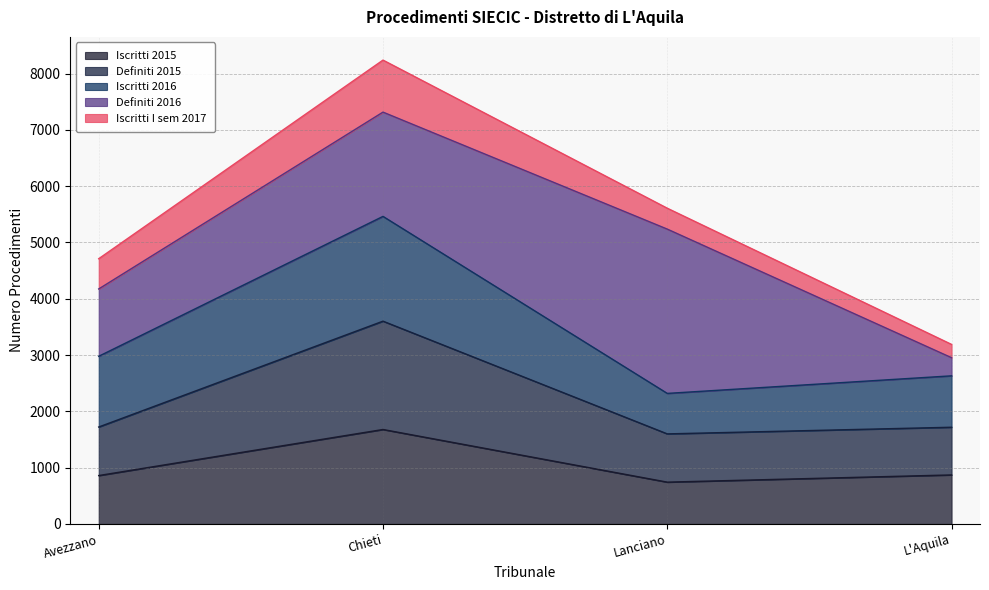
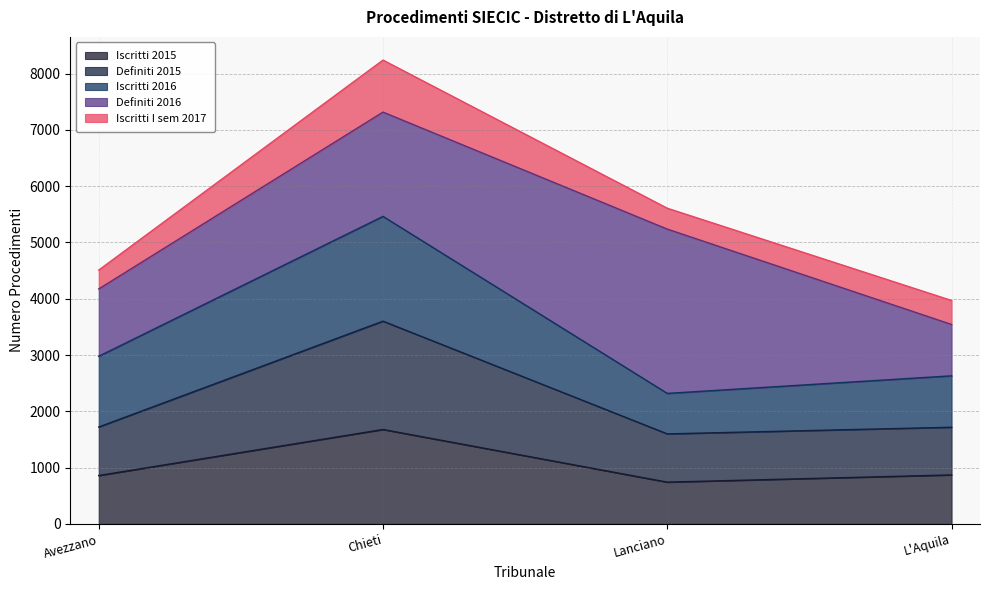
  {
    "Definiti 2016": {
      "Avezzano": 1200,
      "Chieti": 1900,
      "Lanciano": 2900,
-     "L'Aquila": 300
+     "L'Aquila": 900
    },
    "Iscritti I sem 2017": {
-     "Avezzano": 500,
+     "Avezzano": 300,
      "Chieti": 900,
      "Lanciano": 400,
-     "L'Aquila": 200
+     "L'Aquila": 400
    }
  }
